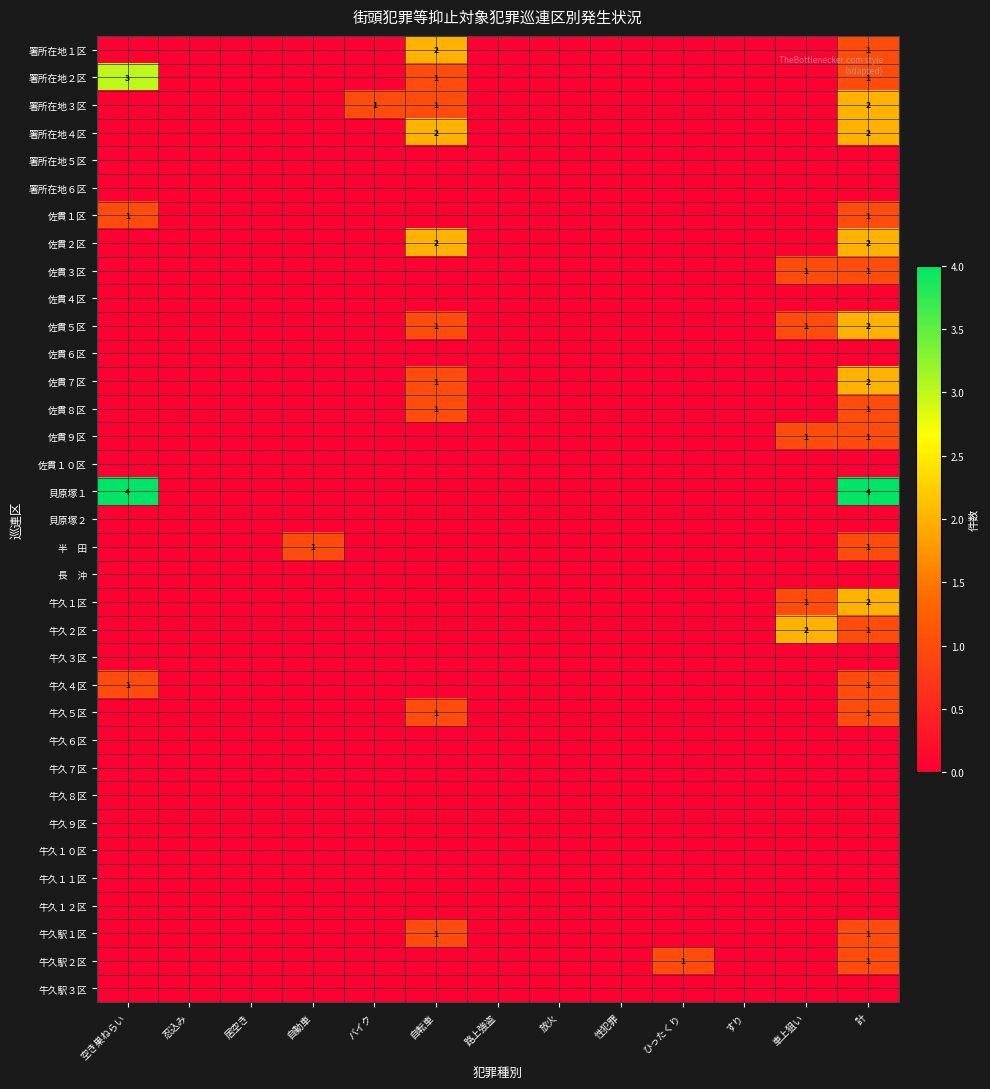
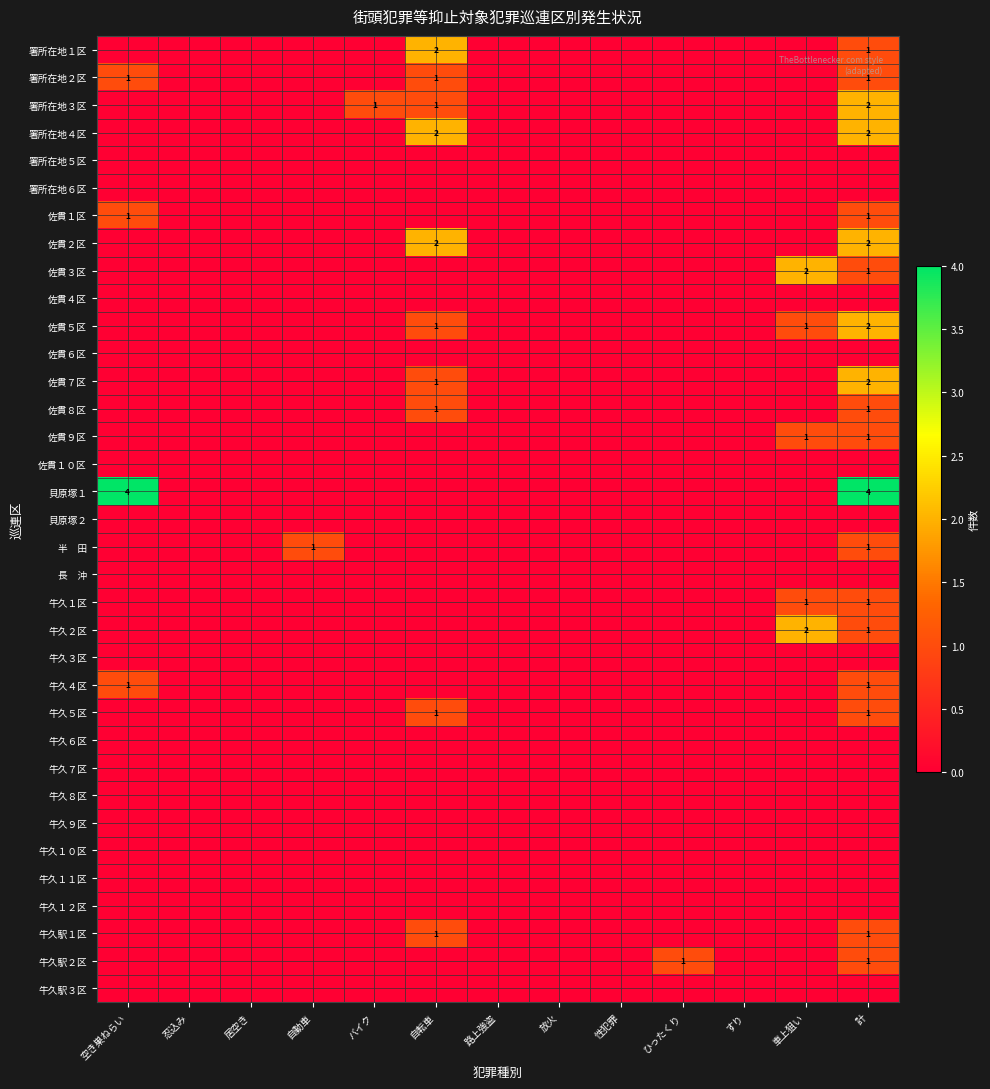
  {
    "署所在地１区": {
      "自転車": 2,
      "計": 1
    },
    "署所在地２区": {
-     "空き巣ねらい": 3,
+     "空き巣ねらい": 1,
      "自転車": 1
    },
    "署所在地３区": {
      "バイク": 1,
      "自転車": 1,
      "計": 2
    },
    "署所在地４区": {
      "自転車": 2,
      "計": 2
    },
    "佐貫１区": {
      "空き巣ねらい": 1,
      "計": 1
    },
    "佐貫２区": {
      "自転車": 2,
      "計": 2
    },
    "佐貫３区": {
-     "車上狙い": 1,
+     "車上狙い": 2,
      "計": 1
    },
    "佐貫５区": {
      "自転車": 1,
      "車上狙い": 1,
      "計": 2
    },
    "佐貫７区": {
      "自転車": 1,
      "計": 2
    },
    "佐貫８区": {
      "自転車": 1,
      "計": 1
    },
    "佐貫９区": {
      "車上狙い": 1,
      "計": 1
    },
    "貝原塚１": {
      "空き巣ねらい": 4,
      "計": 4
    },
    "半 田": {
      "自動車": 1,
      "計": 1
    },
    "牛久１区": {
      "車上狙い": 1,
-     "計": 2
+     "計": 1
    },
    "牛久２区": {
      "車上狙い": 2,
      "計": 1
    },
    "牛久４区": {
      "空き巣ねらい": 1,
      "計": 1
    },
    "牛久５区": {
      "自転車": 1,
      "計": 1
    },
    "牛久駅１区": {
      "自転車": 1,
      "計": 1
    },
    "牛久駅２区": {
      "ひったくり": 1,
      "計": 1
    }
  }
